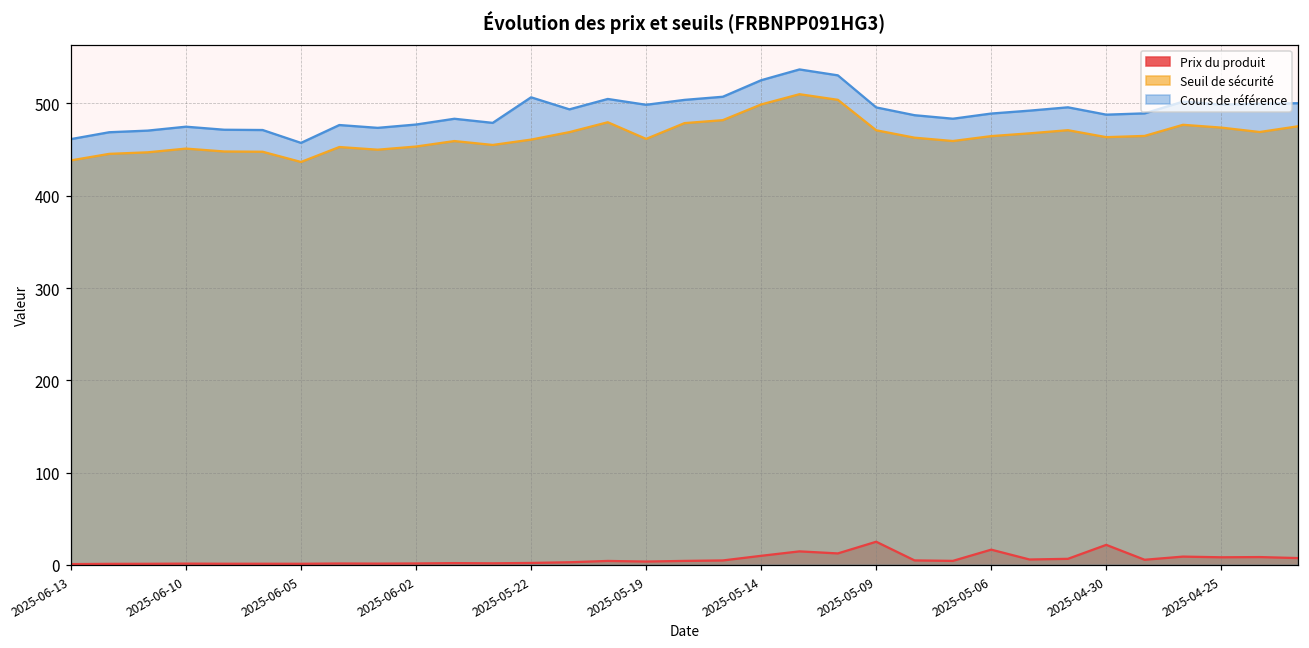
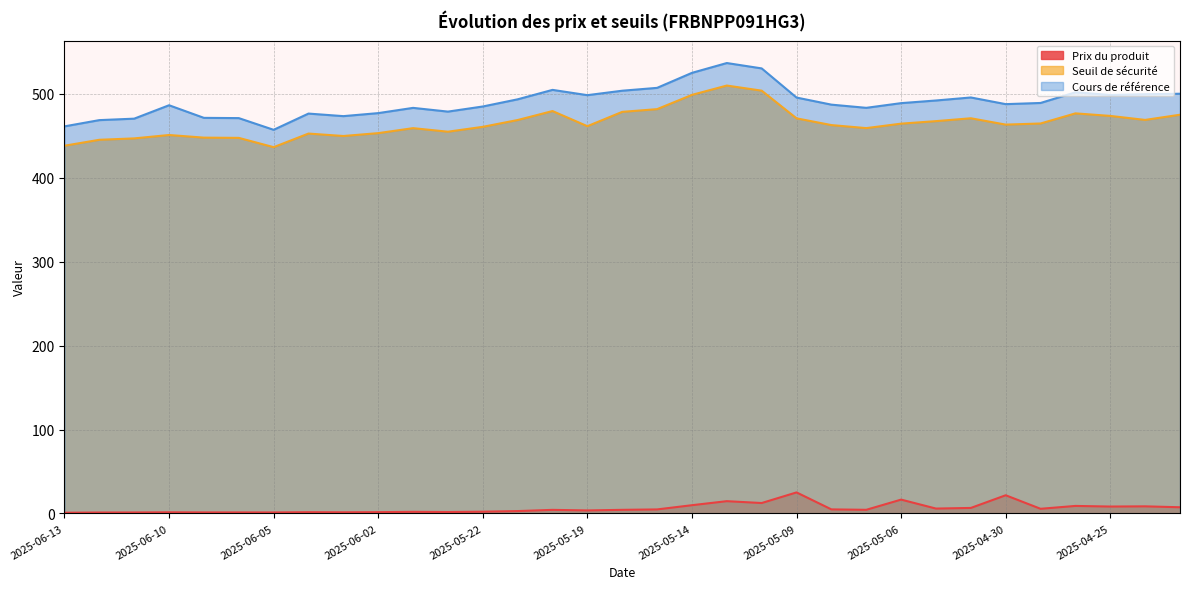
  {
    "Prix du produit": {
      "2025-06-13": 0,
      "2025-06-10": 0,
      "2025-06-05": 0,
      "2025-06-02": 0,
      "2025-05-22": 0,
      "2025-05-19": 0,
      "2025-05-14": 10,
      "2025-05-09": 30,
      "2025-05-06": 20,
      "2025-04-30": 20,
      "2025-04-25": 10
    },
    "Seuil de sécurité": {
      "2025-06-13": 440,
      "2025-06-10": 450,
      "2025-06-05": 440,
      "2025-06-02": 450,
      "2025-05-22": 460,
      "2025-05-19": 460,
      "2025-05-14": 500,
      "2025-05-09": 470,
      "2025-05-06": 460,
      "2025-04-30": 460,
      "2025-04-25": 470
    },
    "Cours de référence": {
      "2025-06-13": 460,
-     "2025-06-10": 470,
+     "2025-06-10": 490,
      "2025-06-05": 460,
      "2025-06-02": 480,
-     "2025-05-22": 510,
+     "2025-05-22": 490,
      "2025-05-19": 500,
      "2025-05-14": 530,
      "2025-05-09": 500,
      "2025-05-06": 490,
      "2025-04-30": 490
    }
  }
